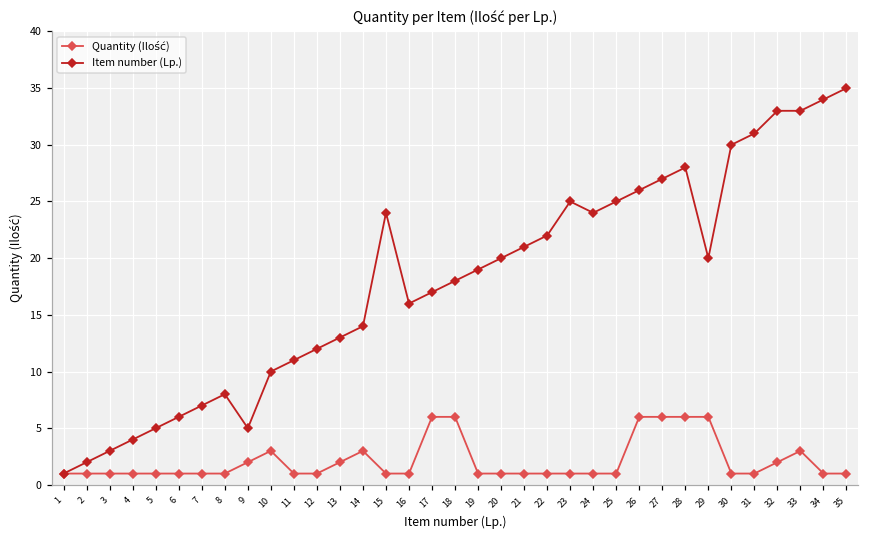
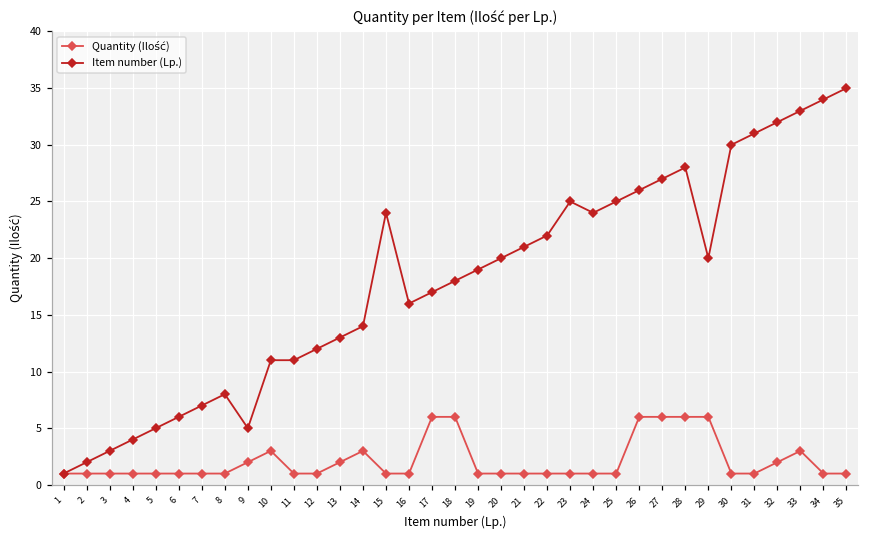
  {
    "Quantity (Ilość)": {
      "2": 1,
      "3": 1,
      "4": 1,
      "5": 1,
      "6": 1,
      "7": 1,
      "8": 1,
      "9": 2,
      "10": 3,
      "11": 1,
      "12": 1,
      "13": 2,
      "14": 3,
      "15": 1,
      "16": 1,
      "17": 6,
      "18": 6,
      "19": 1,
      "20": 1,
      "21": 1,
      "22": 1,
      "23": 1,
      "24": 1,
      "25": 1,
      "26": 6,
      "27": 6,
      "28": 6,
      "29": 6,
      "30": 1,
      "31": 1,
      "32": 2,
      "33": 3,
      "34": 1,
      "35": 1
    },
    "Item number (Lp.)": {
      "2": 2,
      "3": 3,
      "4": 4,
      "5": 5,
      "6": 6,
      "7": 7,
      "8": 8,
      "9": 5,
-     "10": 10,
+     "10": 11,
      "11": 11,
      "12": 12,
      "13": 13,
      "14": 14,
      "15": 24,
      "16": 16,
      "17": 17,
      "18": 18,
      "19": 19,
      "20": 20,
      "21": 21,
      "22": 22,
      "23": 25,
      "24": 24,
      "25": 25,
      "26": 26,
      "27": 27,
      "28": 28,
      "29": 20,
      "30": 30,
      "31": 31,
-     "32": 33,
+     "32": 32,
      "33": 33,
      "34": 34,
      "35": 35
    }
  }
